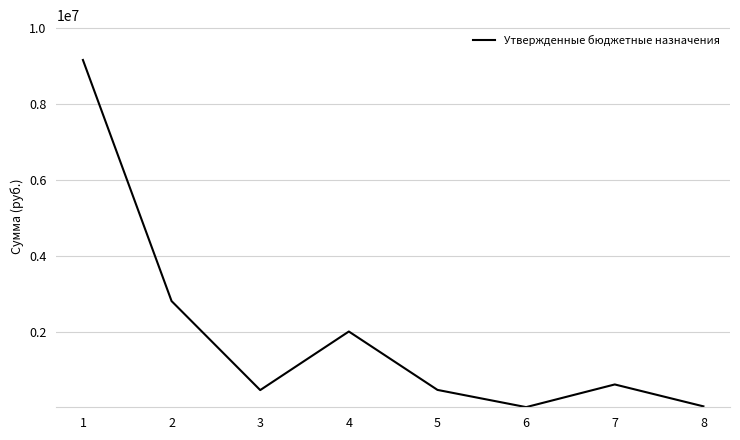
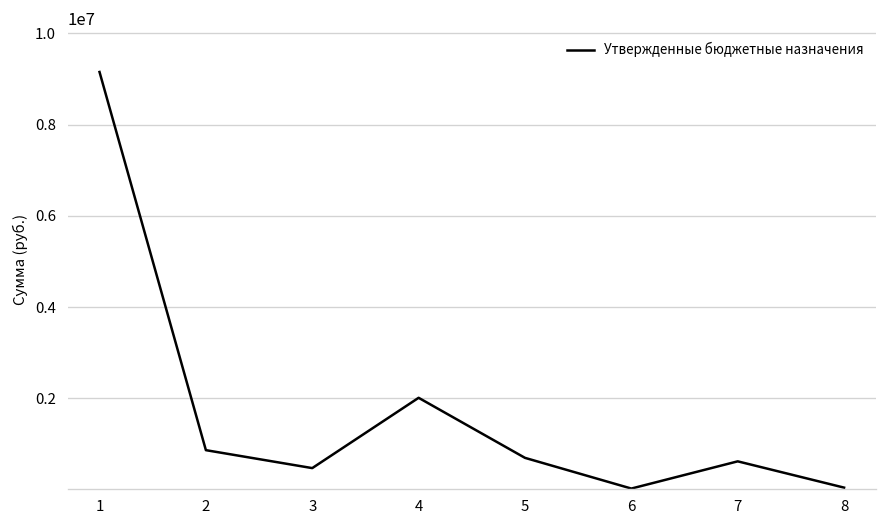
  {
    "1": 9200000,
-   "2": 2800000,
+   "2": 900000,
    "3": 500000,
    "4": 2000000,
-   "5": 500000,
+   "5": 700000,
    "6": 0,
    "7": 600000,
    "8": 0
  }
